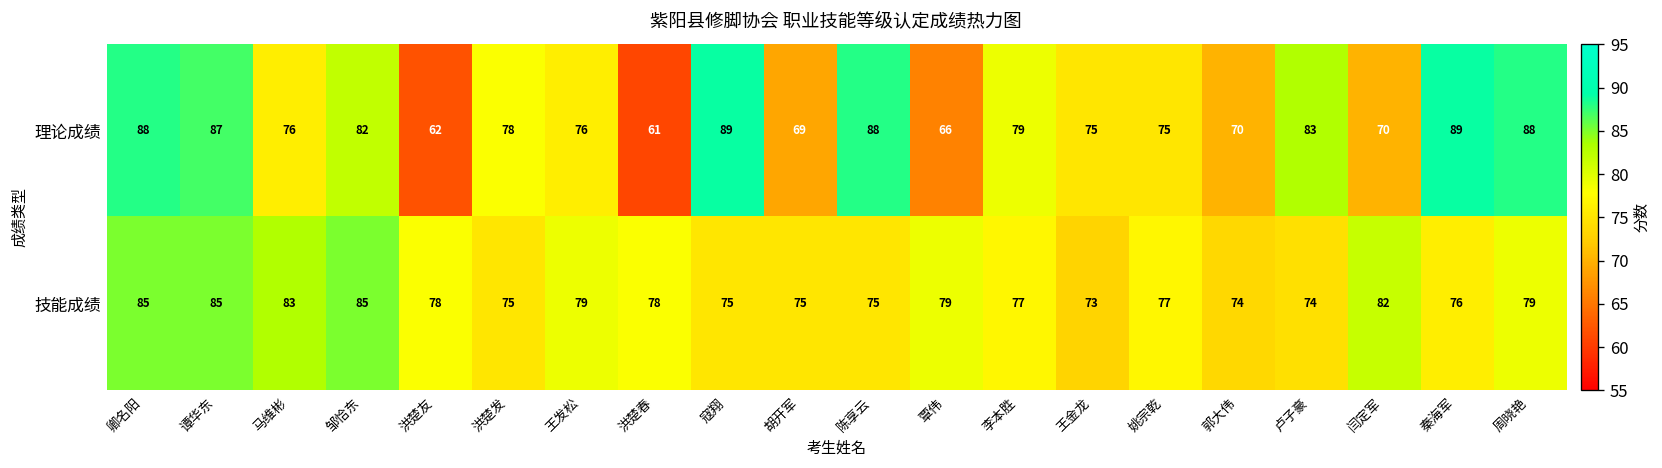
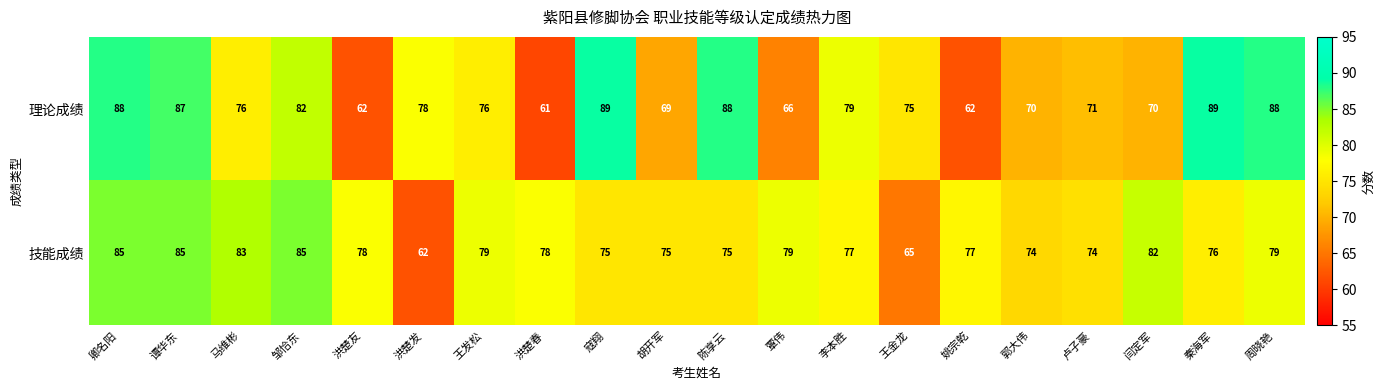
  {
    "理论成绩": {
      "卿名阳": 88,
      "谭华东": 87,
      "马维彬": 76,
      "邹恰东": 82,
      "洪楚友": 62,
      "洪楚发": 78,
      "王发松": 76,
      "洪楚春": 61,
      "寇翔": 89,
      "胡开军": 69,
      "陈享云": 88,
      "覃伟": 66,
      "李本胜": 79,
      "王金龙": 75,
-     "姚宗乾": 75,
+     "姚宗乾": 62,
      "郭大伟": 70,
-     "卢子豪": 83,
+     "卢子豪": 71,
      "闫定军": 70,
      "秦海军": 89,
      "周晓艳": 88
    },
    "技能成绩": {
      "卿名阳": 85,
      "谭华东": 85,
      "马维彬": 83,
      "邹恰东": 85,
      "洪楚友": 78,
-     "洪楚发": 75,
+     "洪楚发": 62,
      "王发松": 79,
      "洪楚春": 78,
      "寇翔": 75,
      "胡开军": 75,
      "陈享云": 75,
      "覃伟": 79,
      "李本胜": 77,
-     "王金龙": 73,
+     "王金龙": 65,
      "姚宗乾": 77,
      "郭大伟": 74,
      "卢子豪": 74,
      "闫定军": 82,
      "秦海军": 76,
      "周晓艳": 79
    }
  }
